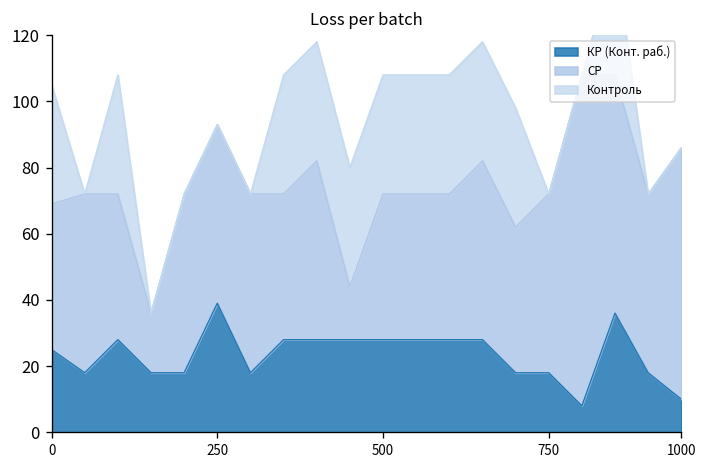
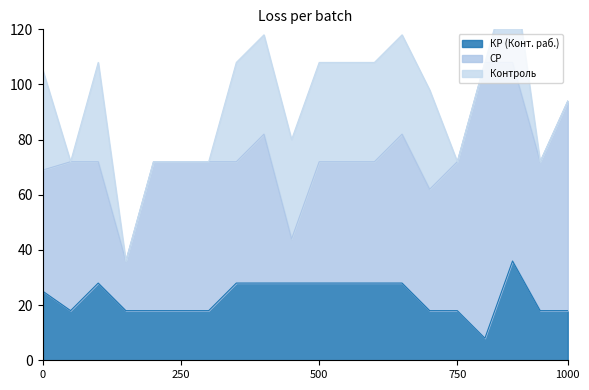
  {
    "КР (Конт. раб.)": {
      "0": 25,
-     "250": 39,
+     "250": 18,
      "500": 28,
      "750": 18,
-     "1000": 10
+     "1000": 18
    }
  }
